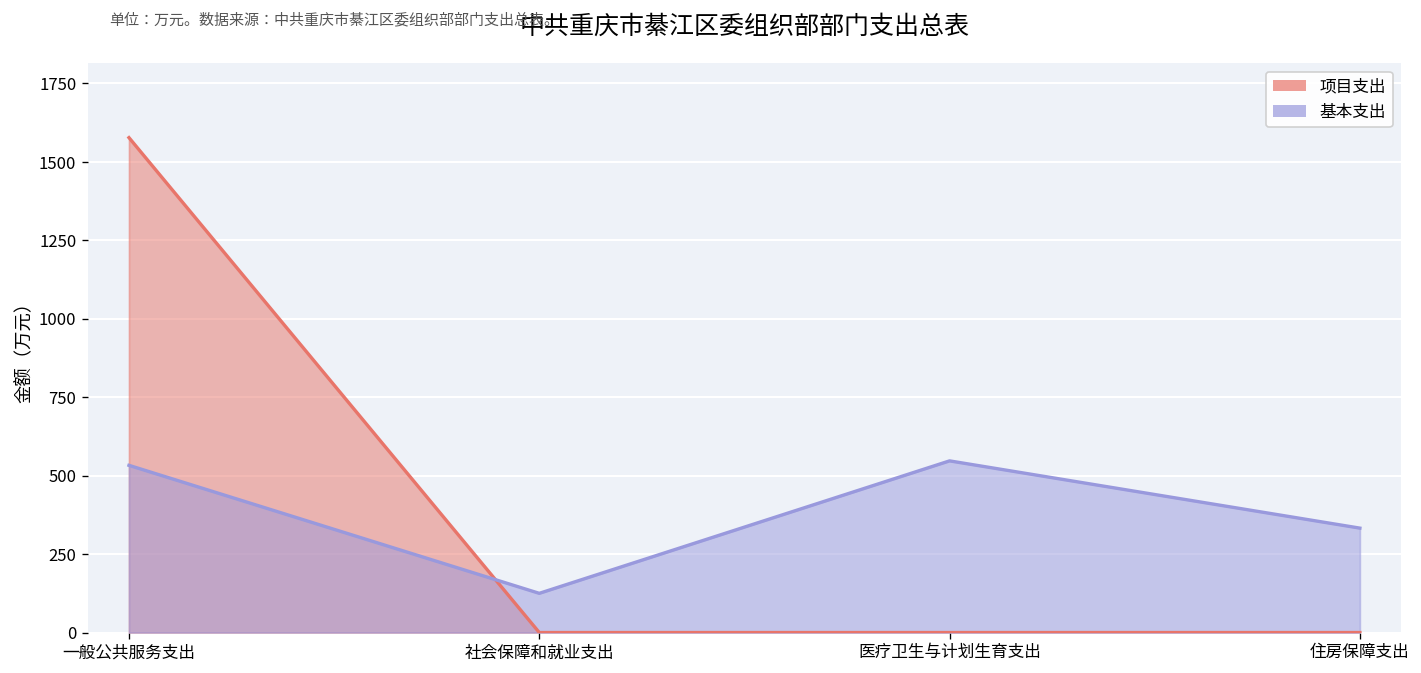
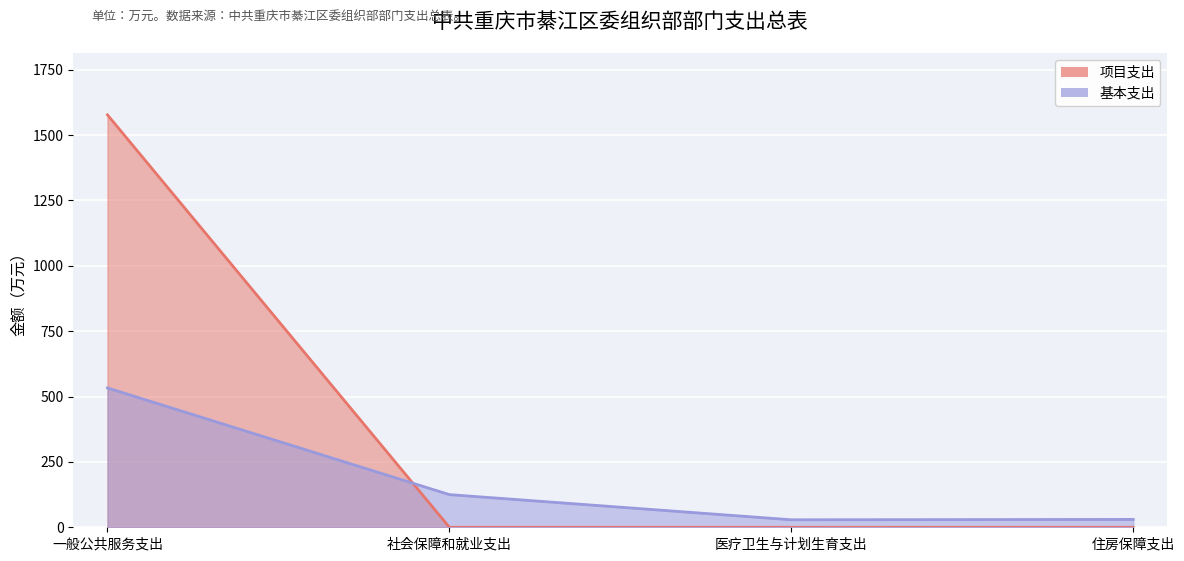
  {
    "项目支出": {
      "一般公共服务支出": 1580,
      "社会保障和就业支出": 0,
      "医疗卫生与计划生育支出": 0,
      "住房保障支出": 0
    },
    "基本支出": {
      "一般公共服务支出": 530,
      "社会保障和就业支出": 120,
-     "医疗卫生与计划生育支出": 550,
-     "住房保障支出": 330
+     "医疗卫生与计划生育支出": 30,
+     "住房保障支出": 30
    }
  }
